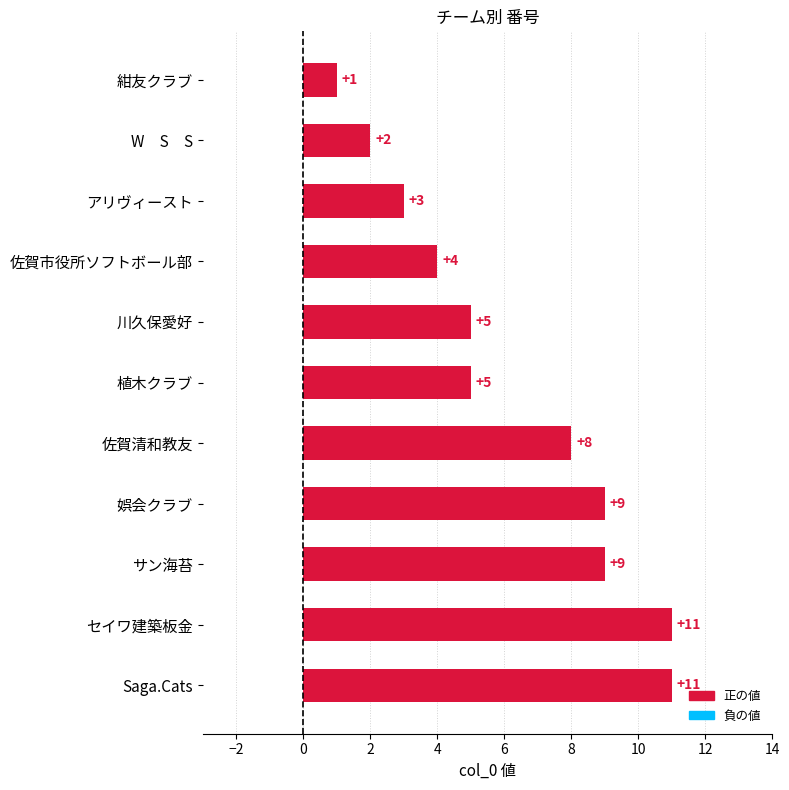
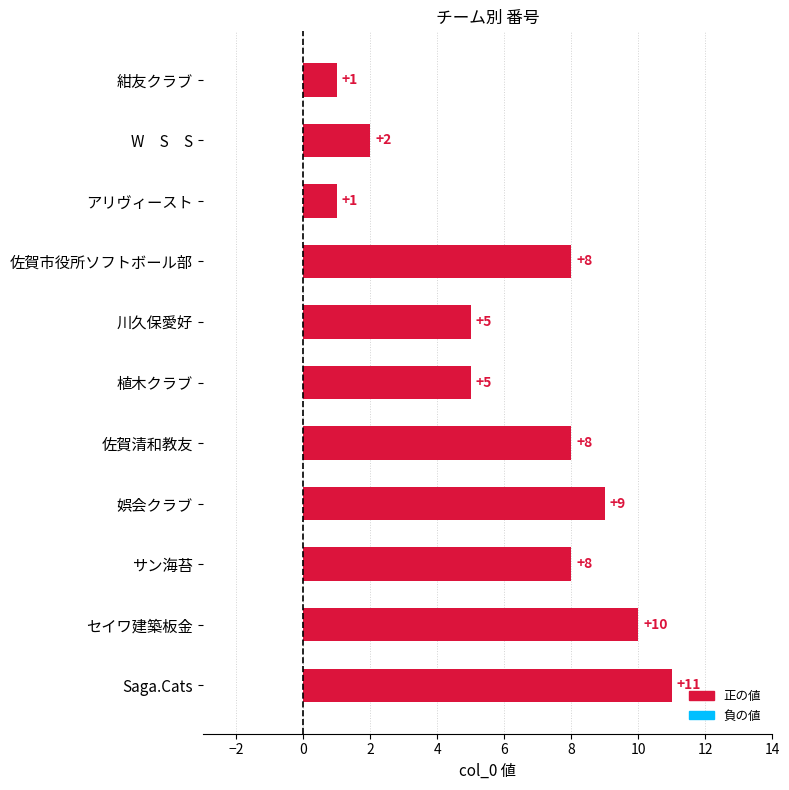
  {
    "紺友クラブ": "+1",
    "W S S": "+2",
-   "アリヴィースト": "+3",
-   "佐賀市役所ソフトボール部": "+4",
+   "アリヴィースト": "+1",
+   "佐賀市役所ソフトボール部": "+8",
    "川久保愛好": "+5",
    "植木クラブ": "+5",
    "佐賀清和教友": "+8",
    "娯会クラブ": "+9",
-   "サン海苔": "+9",
-   "セイワ建築板金": "+11",
+   "サン海苔": "+8",
+   "セイワ建築板金": "+10",
    "Saga.Cats": "+11"
  }
